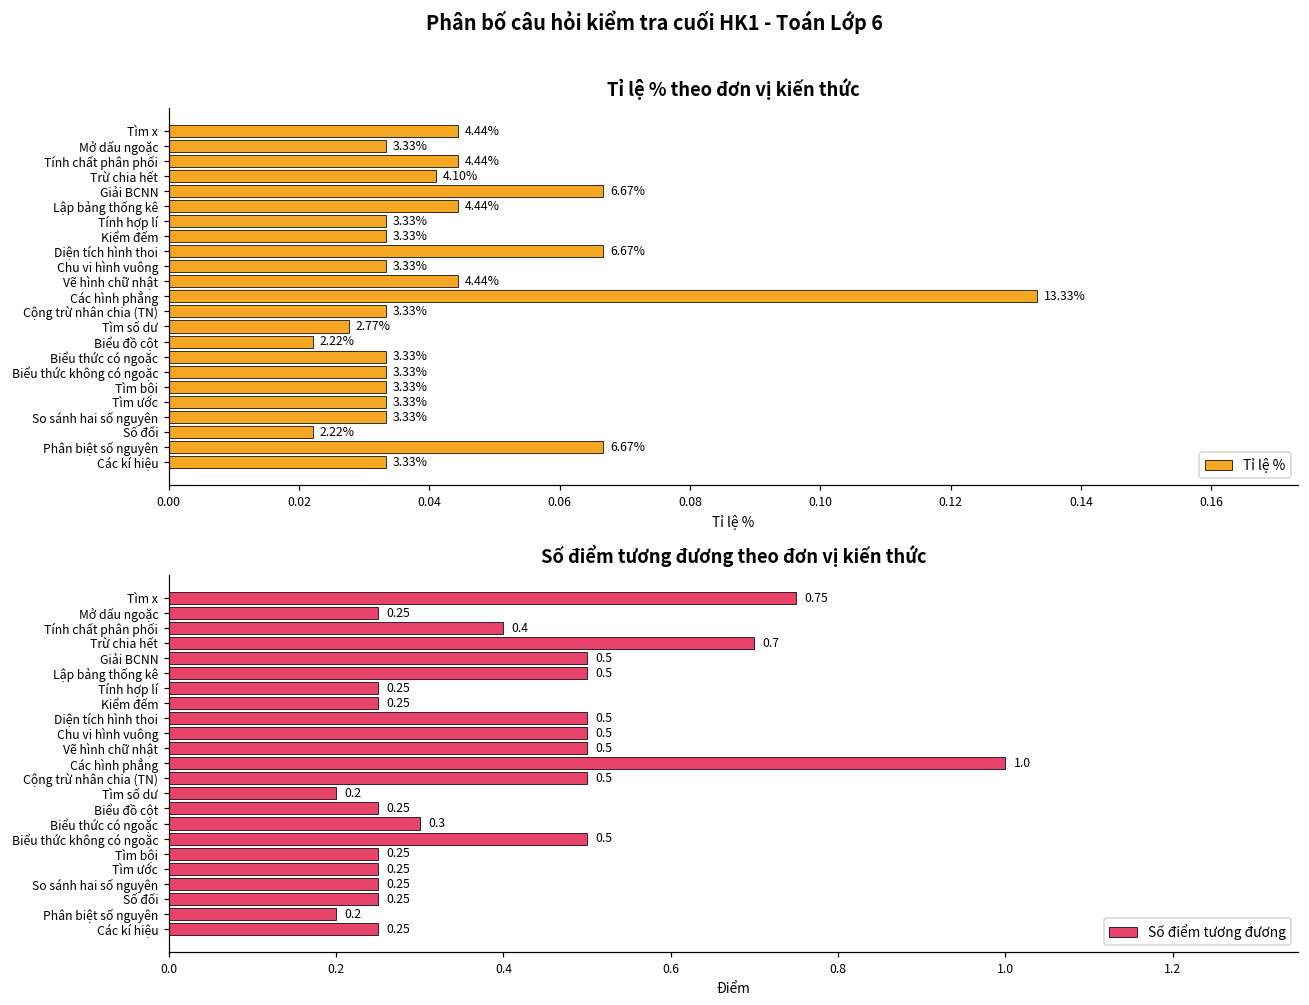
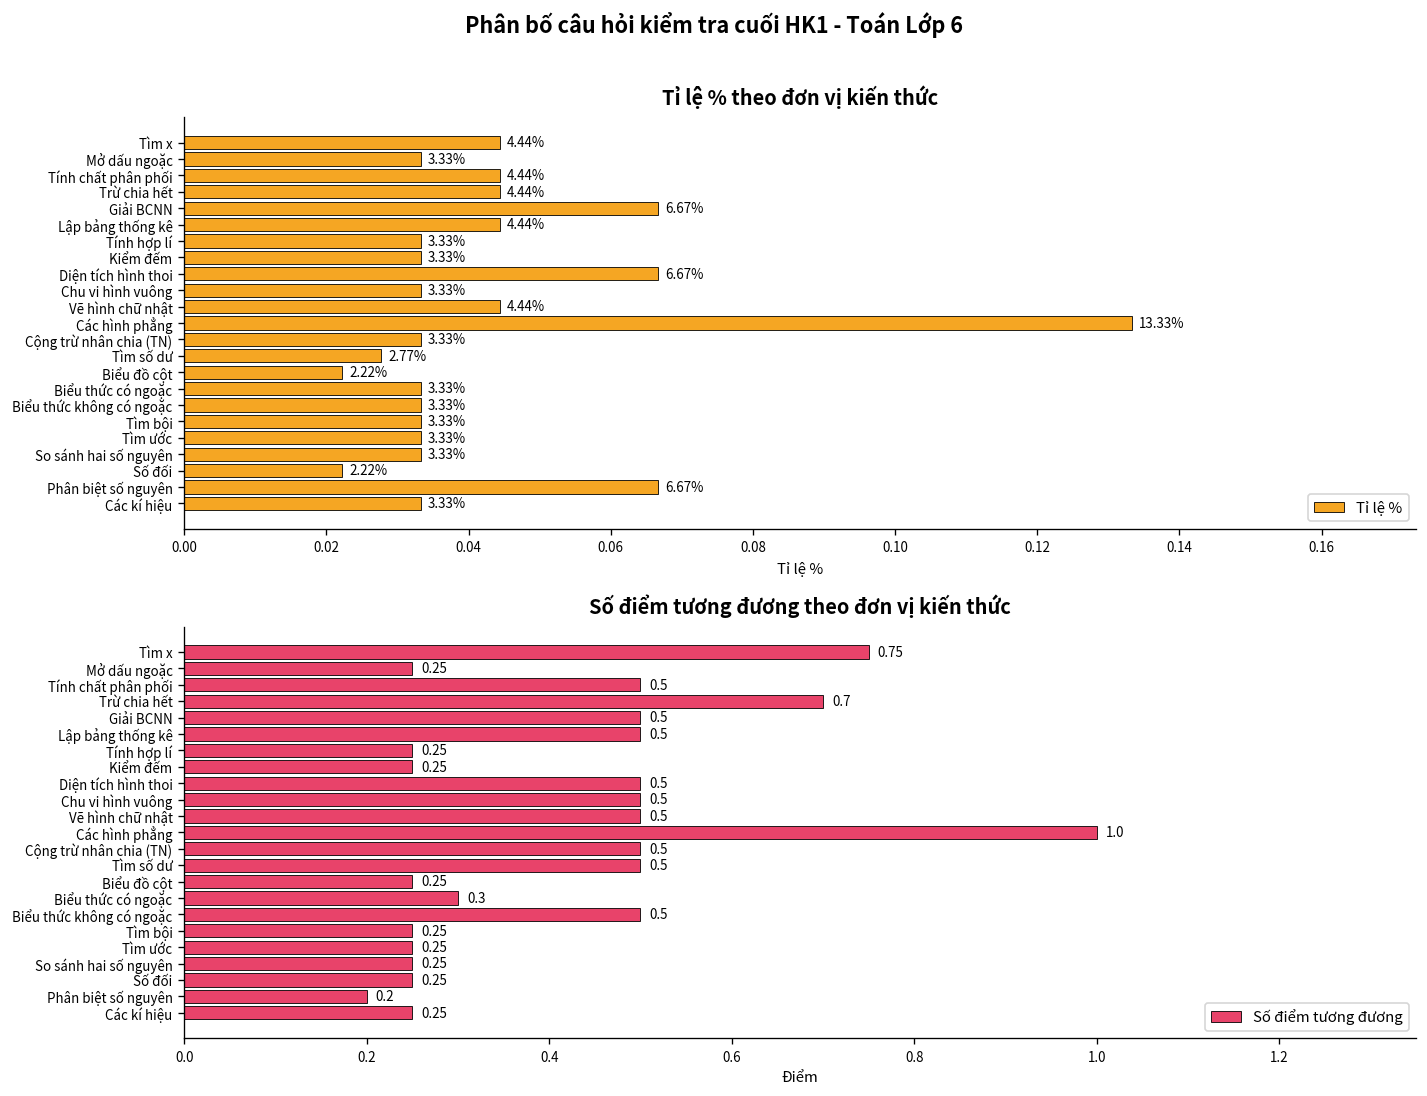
  {
    "Tỉ lệ % theo đơn vị kiến thức": {
      "Tìm x": "4.44%",
      "Mở dấu ngoặc": "3.33%",
      "Tính chất phân phối": "4.44%",
-     "Trừ chia hết": "4.10%",
+     "Trừ chia hết": "4.44%",
      "Giải BCNN": "6.67%",
      "Lập bảng thống kê": "4.44%",
      "Tính hợp lí": "3.33%",
      "Kiểm đếm": "3.33%",
      "Diện tích hình thoi": "6.67%",
      "Chu vi hình vuông": "3.33%",
      "Vẽ hình chữ nhật": "4.44%",
      "Các hình phẳng": "13.33%",
      "Cộng trừ nhân chia (TN)": "3.33%",
      "Tìm số dư": "2.77%",
      "Biểu đồ cột": "2.22%",
      "Biểu thức có ngoặc": "3.33%",
      "Biểu thức không có ngoặc": "3.33%",
      "Tìm bội": "3.33%",
      "Tìm ước": "3.33%",
      "So sánh hai số nguyên": "3.33%",
      "Số đối": "2.22%",
      "Phân biệt số nguyên": "6.67%",
      "Các kí hiệu": "3.33%"
    },
    "Số điểm tương đương theo đơn vị kiến thức": {
      "Tìm x": "0.75",
      "Mở dấu ngoặc": "0.25",
-     "Tính chất phân phối": "0.4",
+     "Tính chất phân phối": "0.5",
      "Trừ chia hết": "0.7",
      "Giải BCNN": "0.5",
      "Lập bảng thống kê": "0.5",
      "Tính hợp lí": "0.25",
      "Kiểm đếm": "0.25",
      "Diện tích hình thoi": "0.5",
      "Chu vi hình vuông": "0.5",
      "Vẽ hình chữ nhật": "0.5",
      "Các hình phẳng": "1.0",
      "Cộng trừ nhân chia (TN)": "0.5",
-     "Tìm số dư": "0.2",
+     "Tìm số dư": "0.5",
      "Biểu đồ cột": "0.25",
      "Biểu thức có ngoặc": "0.3",
      "Biểu thức không có ngoặc": "0.5",
      "Tìm bội": "0.25",
      "Tìm ước": "0.25",
      "So sánh hai số nguyên": "0.25",
      "Số đối": "0.25",
      "Phân biệt số nguyên": "0.2",
      "Các kí hiệu": "0.25"
    }
  }
